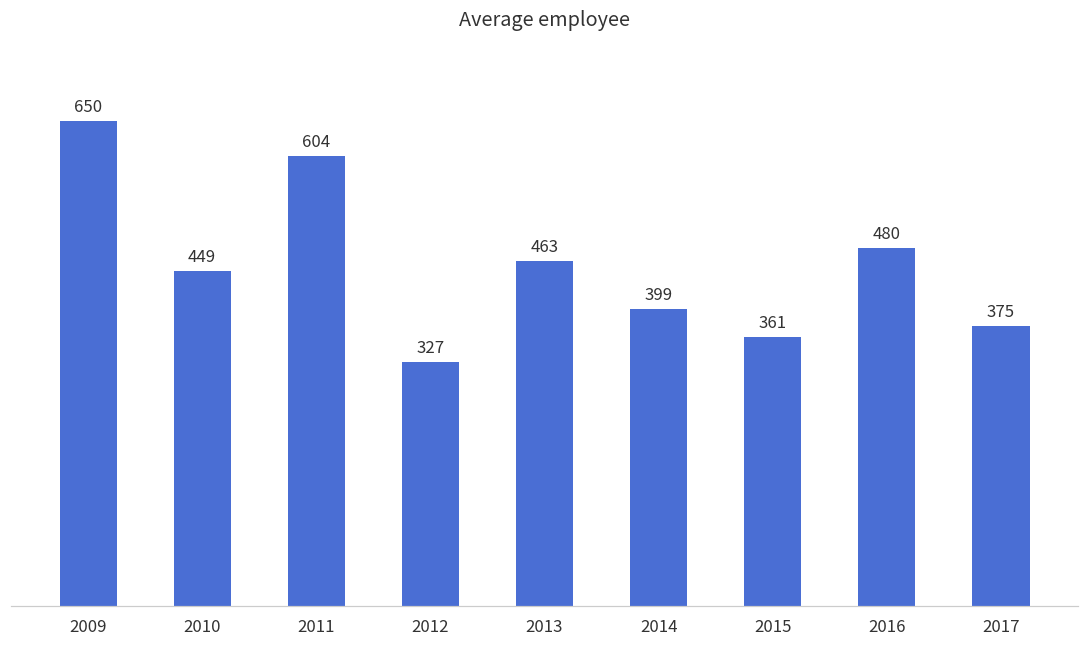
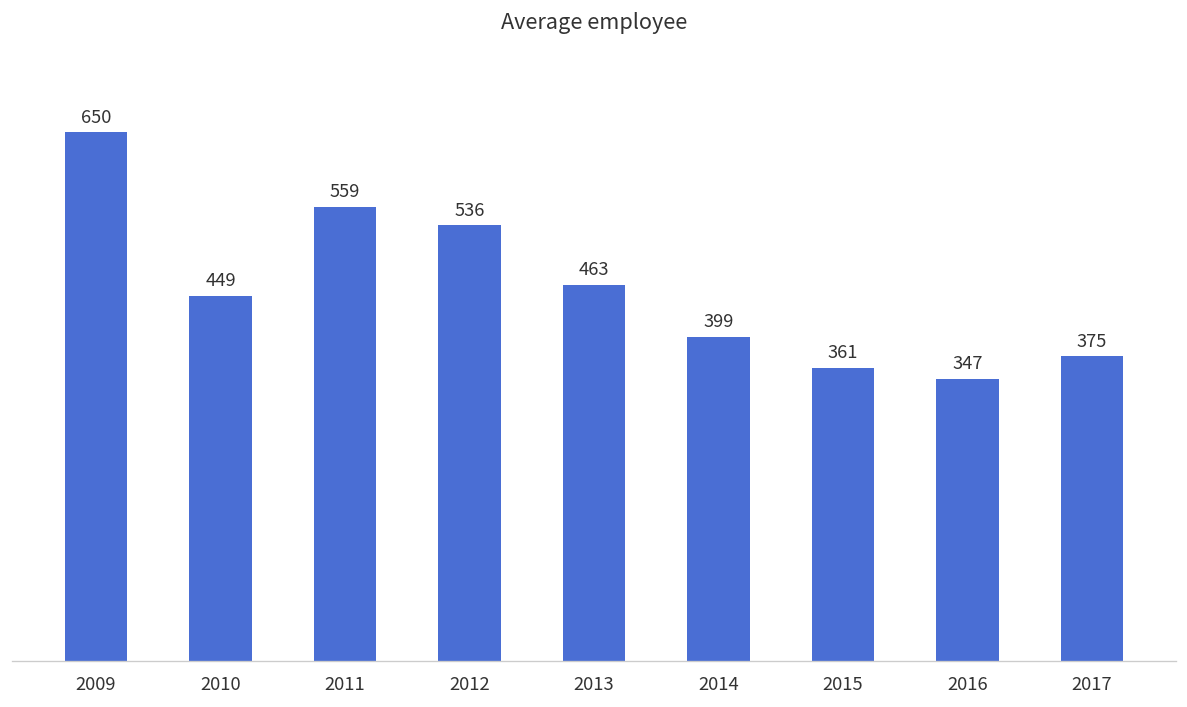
  {
    "2009": 650,
    "2010": 449,
-   "2011": 604,
-   "2012": 327,
+   "2011": 559,
+   "2012": 536,
    "2013": 463,
    "2014": 399,
    "2015": 361,
-   "2016": 480,
+   "2016": 347,
    "2017": 375
  }
